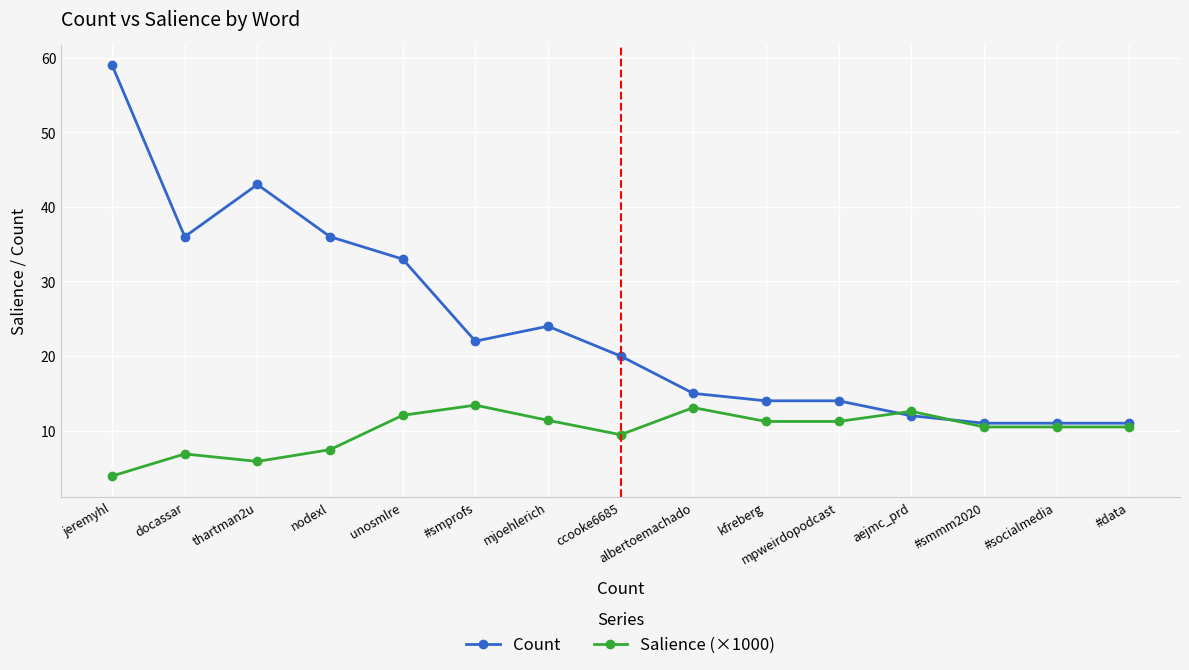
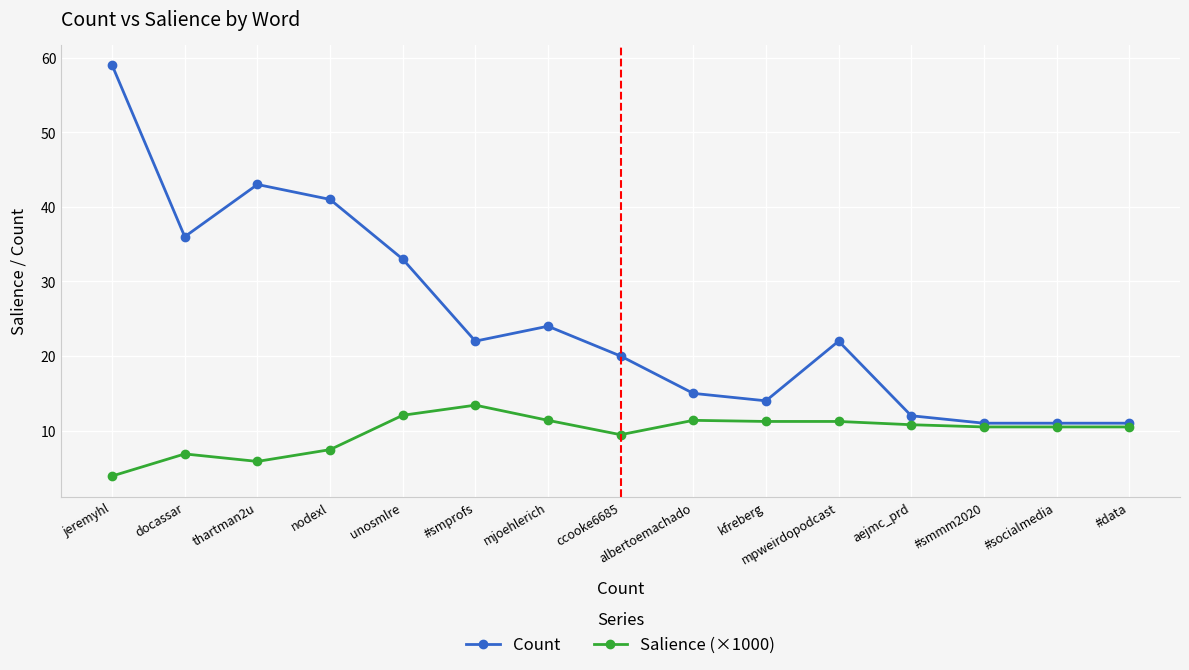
  {
    "Count": {
      "jeremyhl": 59,
      "docassar": 36,
      "thartman2u": 43,
-     "nodexl": 36,
+     "nodexl": 41,
      "unosmlre": 33,
      "#smprofs": 22,
      "mjoehlerich": 24,
      "ccooke6685": 20,
      "albertoemachado": 15,
      "kfreberg": 14,
-     "mpweirdopodcast": 14,
+     "mpweirdopodcast": 22,
      "aejmc_prd": 12,
      "#smmm2020": 11,
      "#socialmedia": 11,
      "#data": 11
    },
    "Salience (×1000)": {
      "jeremyhl": 4,
      "docassar": 7,
      "thartman2u": 6,
      "nodexl": 7,
      "unosmlre": 12,
      "#smprofs": 13,
      "mjoehlerich": 11,
      "ccooke6685": 9,
-     "albertoemachado": 13,
+     "albertoemachado": 11,
      "kfreberg": 11,
      "mpweirdopodcast": 11,
-     "aejmc_prd": 13,
+     "aejmc_prd": 11,
      "#smmm2020": 10,
      "#socialmedia": 10,
      "#data": 10
    }
  }
